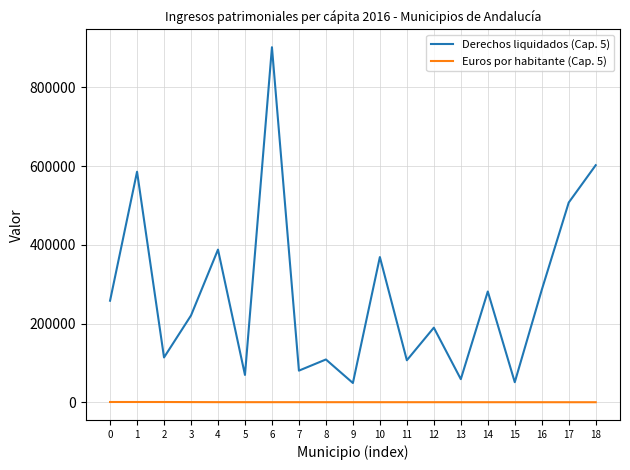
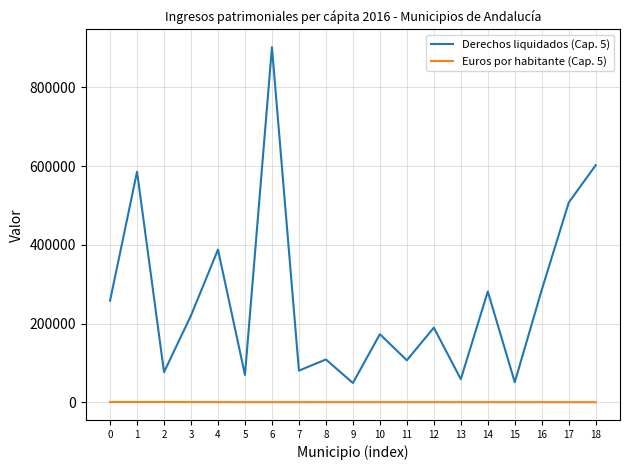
  {
    "Derechos liquidados (Cap. 5)": {
      "0": 260000,
      "1": 590000,
-     "2": 110000,
+     "2": 80000,
      "3": 220000,
      "4": 390000,
      "5": 70000,
      "6": 900000,
      "7": 80000,
      "8": 110000,
      "9": 50000,
-     "10": 370000,
+     "10": 170000,
      "11": 110000,
      "12": 190000,
      "13": 60000,
      "14": 280000,
      "15": 50000,
      "16": 290000,
      "17": 510000,
      "18": 600000
    },
    "Euros por habitante (Cap. 5)": {
      "0": 0,
      "1": 0,
      "2": 0,
      "3": 0,
      "4": 0,
      "5": 0,
      "6": 0,
      "7": 0,
      "8": 0,
      "9": 0,
      "10": 0,
      "11": 0,
      "12": 0,
      "13": 0,
      "14": 0,
      "15": 0,
      "16": 0,
      "17": 0,
      "18": 0
    }
  }
